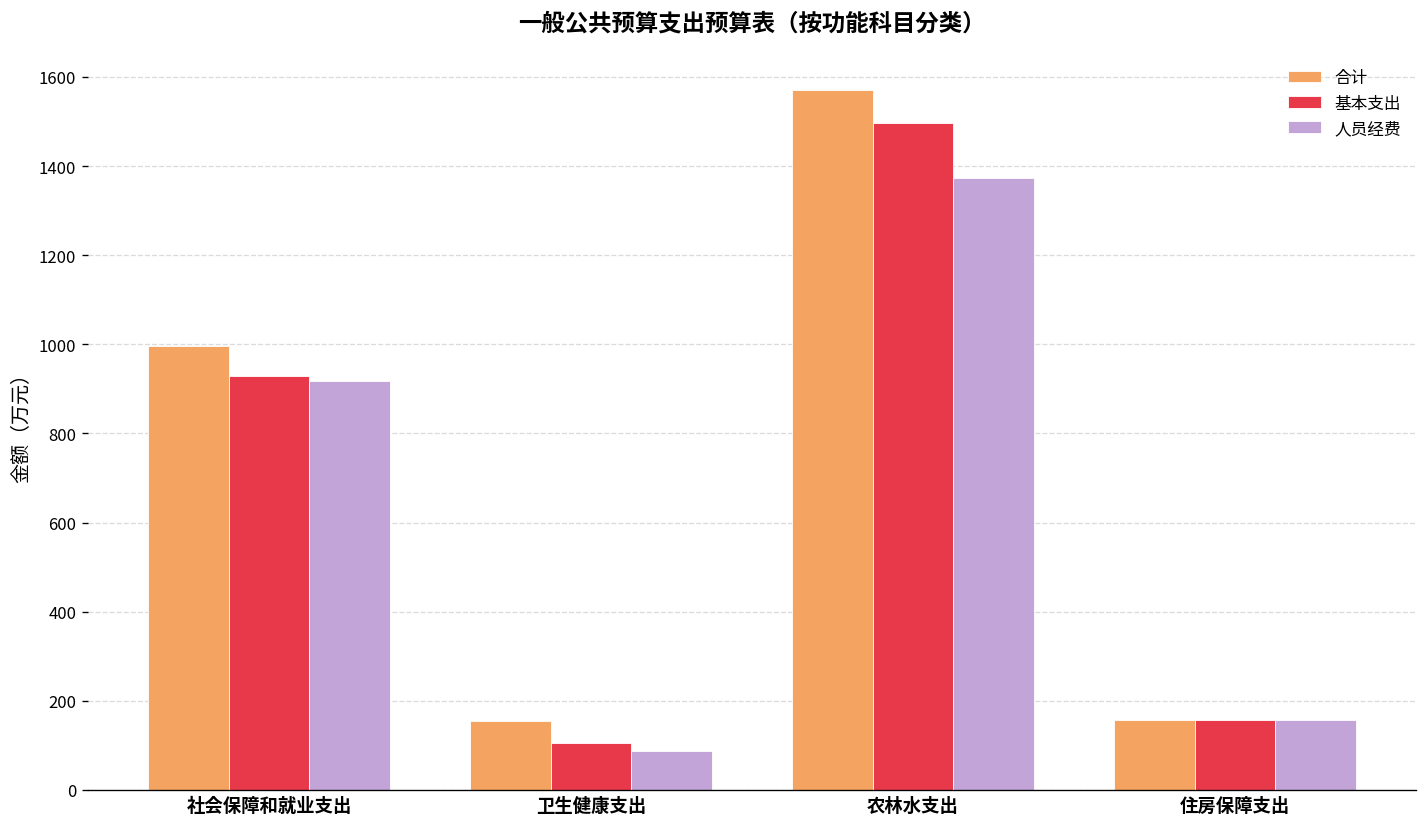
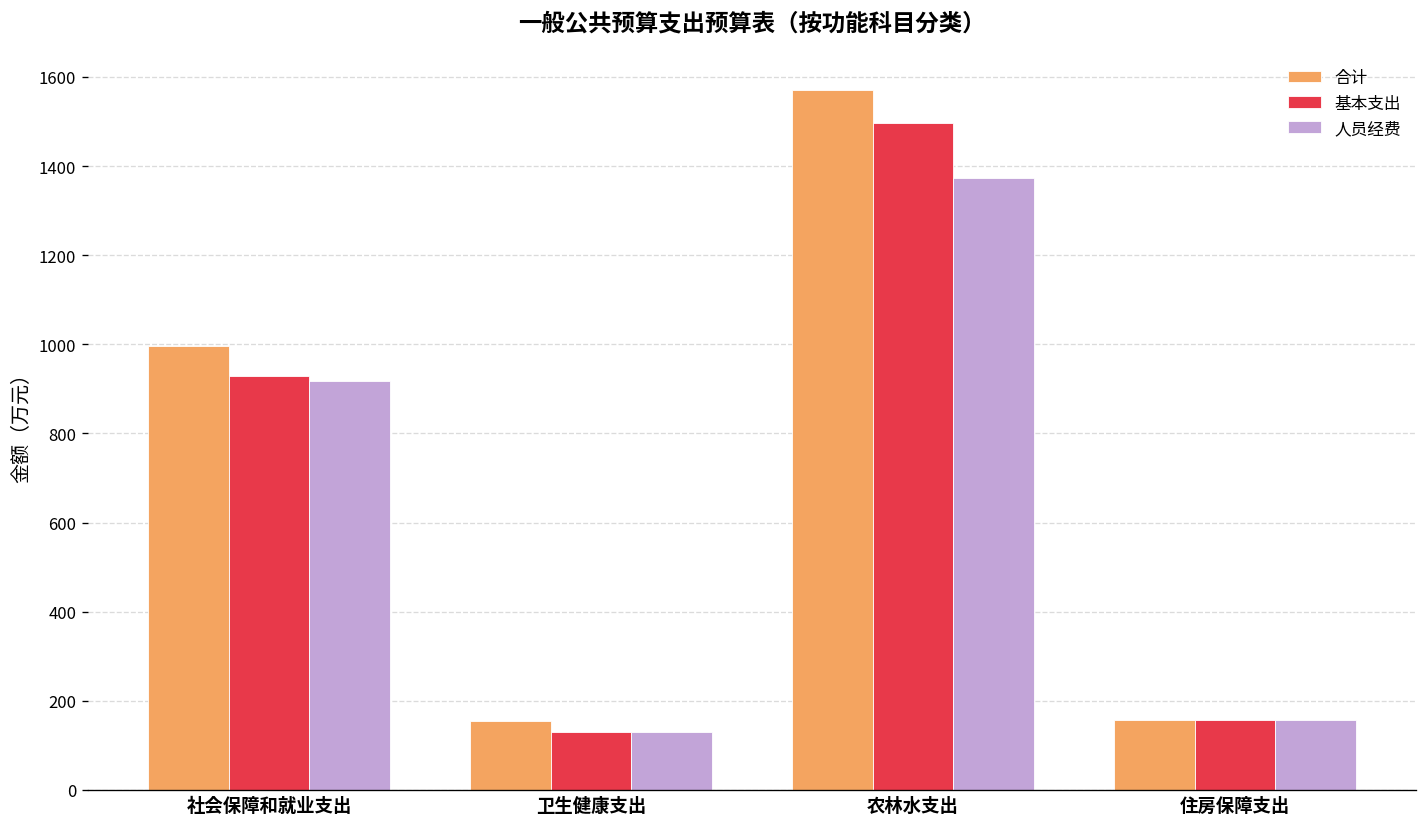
  {
    "合计": {
      "社会保障和就业支出": 1000,
      "卫生健康支出": 160,
      "农林水支出": 1570,
      "住房保障支出": 160
    },
    "基本支出": {
      "社会保障和就业支出": 930,
-     "卫生健康支出": 110,
+     "卫生健康支出": 130,
      "农林水支出": 1500,
      "住房保障支出": 160
    },
    "人员经费": {
      "社会保障和就业支出": 920,
-     "卫生健康支出": 90,
+     "卫生健康支出": 130,
      "农林水支出": 1370,
      "住房保障支出": 160
    }
  }
